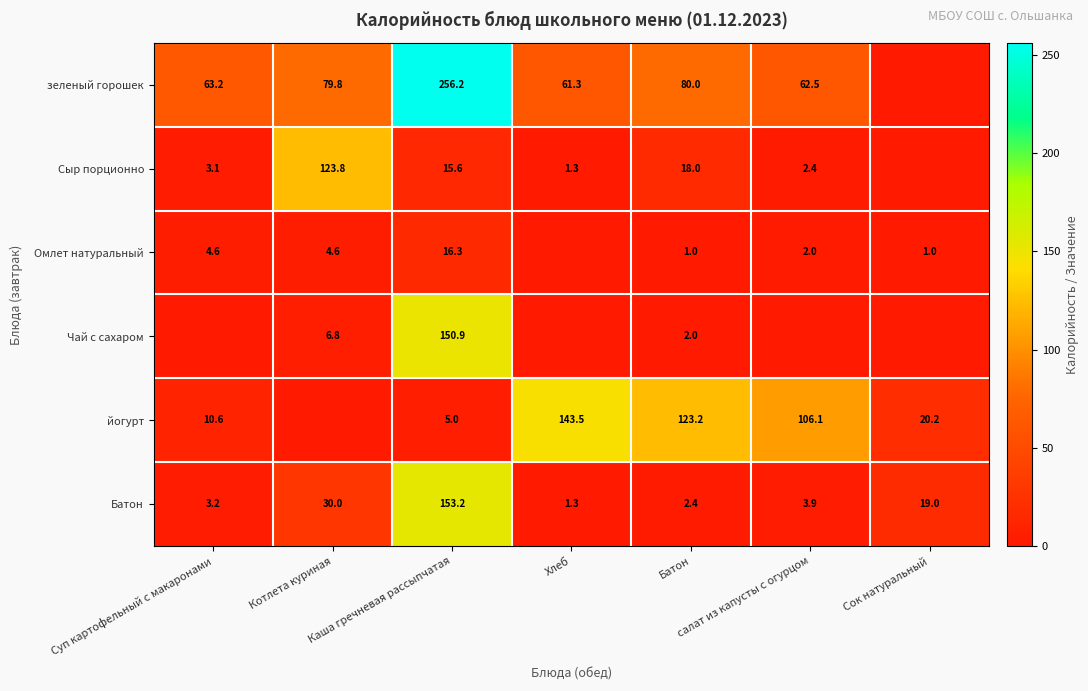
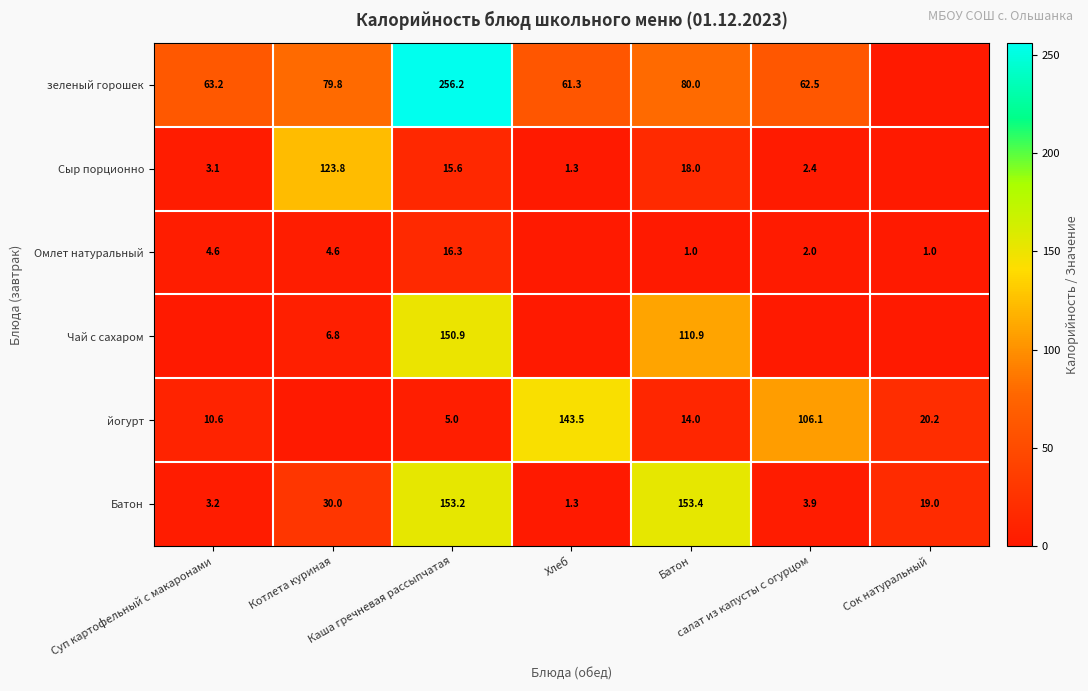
  {
    "зеленый горошек": {
      "Суп картофельный с макаронами": 63.2,
      "Котлета куриная": 79.8,
      "Каша гречневая рассыпчатая": 256.2,
      "Хлеб": 61.3,
      "Батон": 80.0,
      "салат из капусты с огурцом": 62.5
    },
    "Сыр порционно": {
      "Суп картофельный с макаронами": 3.1,
      "Котлета куриная": 123.8,
      "Каша гречневая рассыпчатая": 15.6,
      "Хлеб": 1.3,
      "Батон": 18.0,
      "салат из капусты с огурцом": 2.4
    },
    "Омлет натуральный": {
      "Суп картофельный с макаронами": 4.6,
      "Котлета куриная": 4.6,
      "Каша гречневая рассыпчатая": 16.3,
      "Батон": 1.0,
      "салат из капусты с огурцом": 2.0,
      "Сок натуральный": 1.0
    },
    "Чай с сахаром": {
      "Котлета куриная": 6.8,
      "Каша гречневая рассыпчатая": 150.9,
-     "Батон": 2.0
+     "Батон": 110.9
    },
    "йогурт": {
      "Суп картофельный с макаронами": 10.6,
      "Каша гречневая рассыпчатая": 5.0,
      "Хлеб": 143.5,
-     "Батон": 123.2,
+     "Батон": 14.0,
      "салат из капусты с огурцом": 106.1,
      "Сок натуральный": 20.2
    },
    "Батон": {
      "Суп картофельный с макаронами": 3.2,
      "Котлета куриная": 30.0,
      "Каша гречневая рассыпчатая": 153.2,
      "Хлеб": 1.3,
-     "Батон": 2.4,
+     "Батон": 153.4,
      "салат из капусты с огурцом": 3.9,
      "Сок натуральный": 19.0
    }
  }
